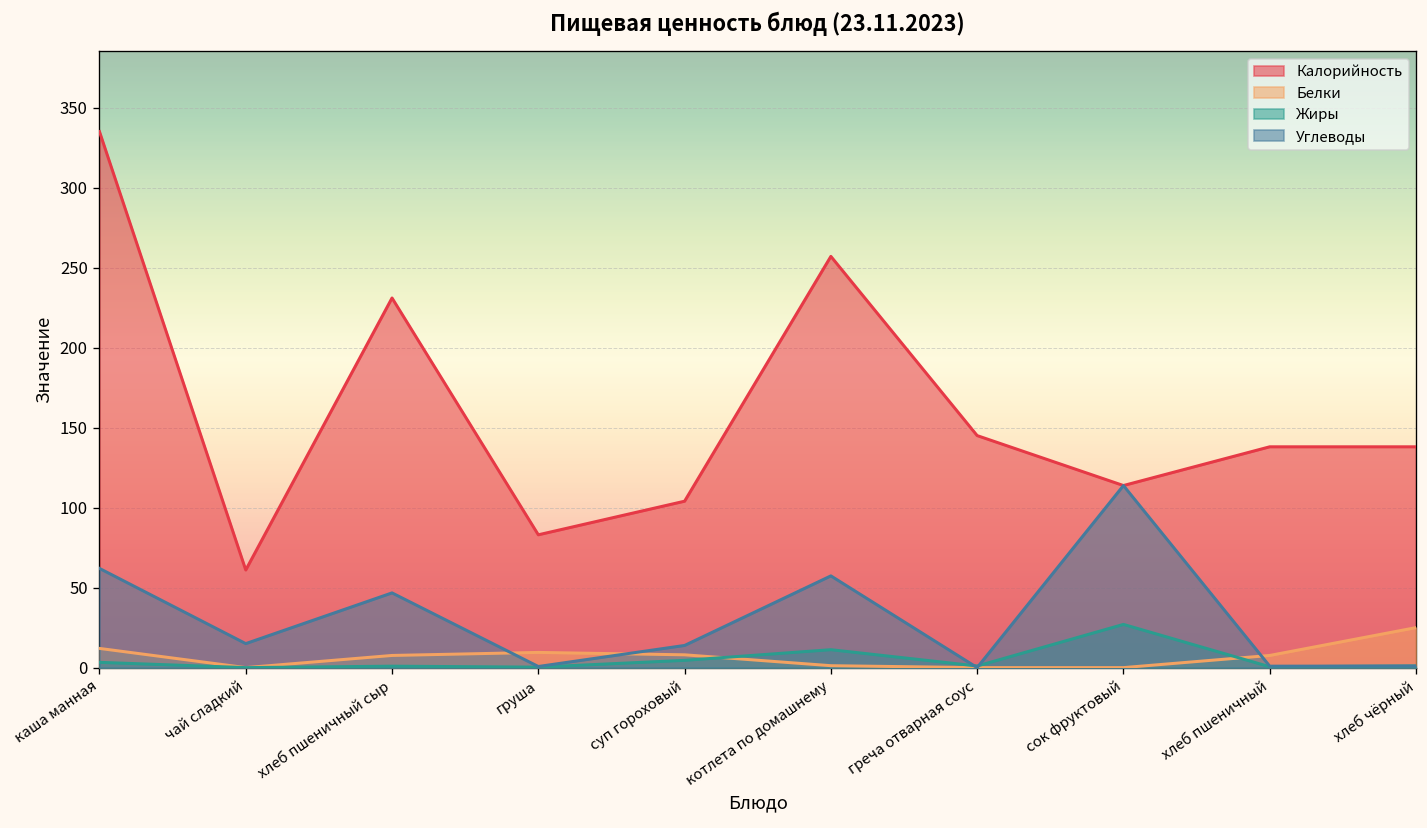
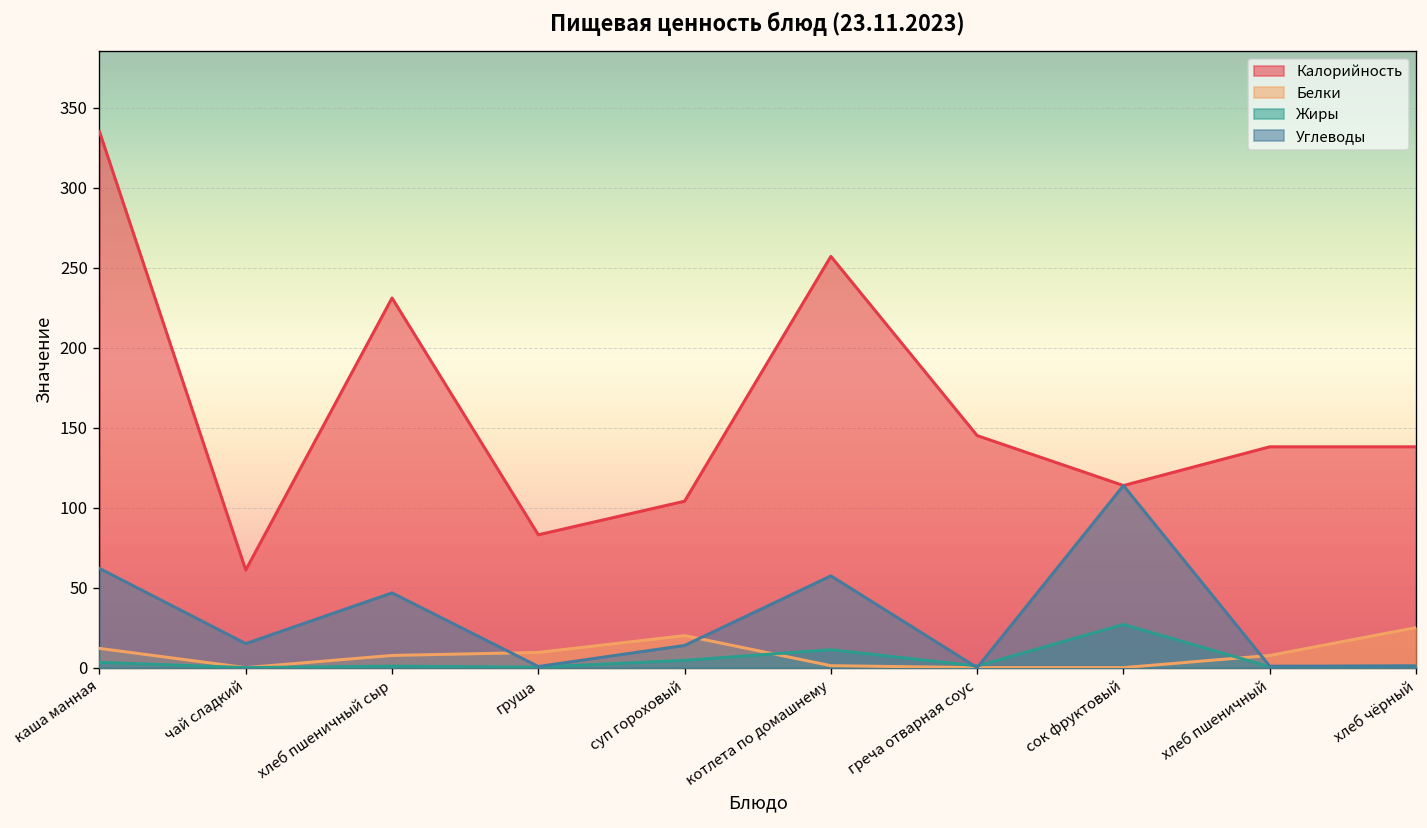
  {
    "Калорийность": {
      "каша манная": 335,
      "чай сладкий": 61,
      "хлеб пшеничный сыр": 231,
      "груша": 83,
      "суп гороховый": 104,
      "котлета по домашнему": 257,
      "греча отварная соус": 145,
      "хлеб пшеничный": 138,
      "хлеб чёрный": 138
    },
    "Белки": {
      "каша манная": 12,
      "хлеб пшеничный сыр": 8,
      "груша": 10,
-     "суп гороховый": 8,
+     "суп гороховый": 20,
      "котлета по домашнему": 1,
      "сок фруктовый": 0,
      "хлеб пшеничный": 8,
      "хлеб чёрный": 25
    }
  }
